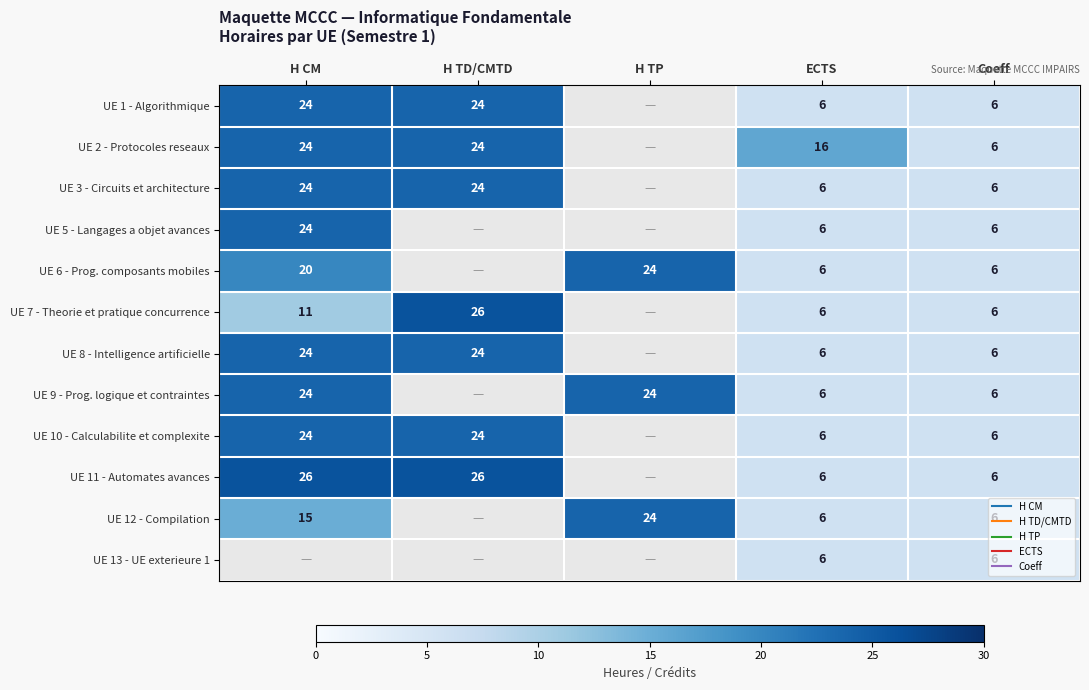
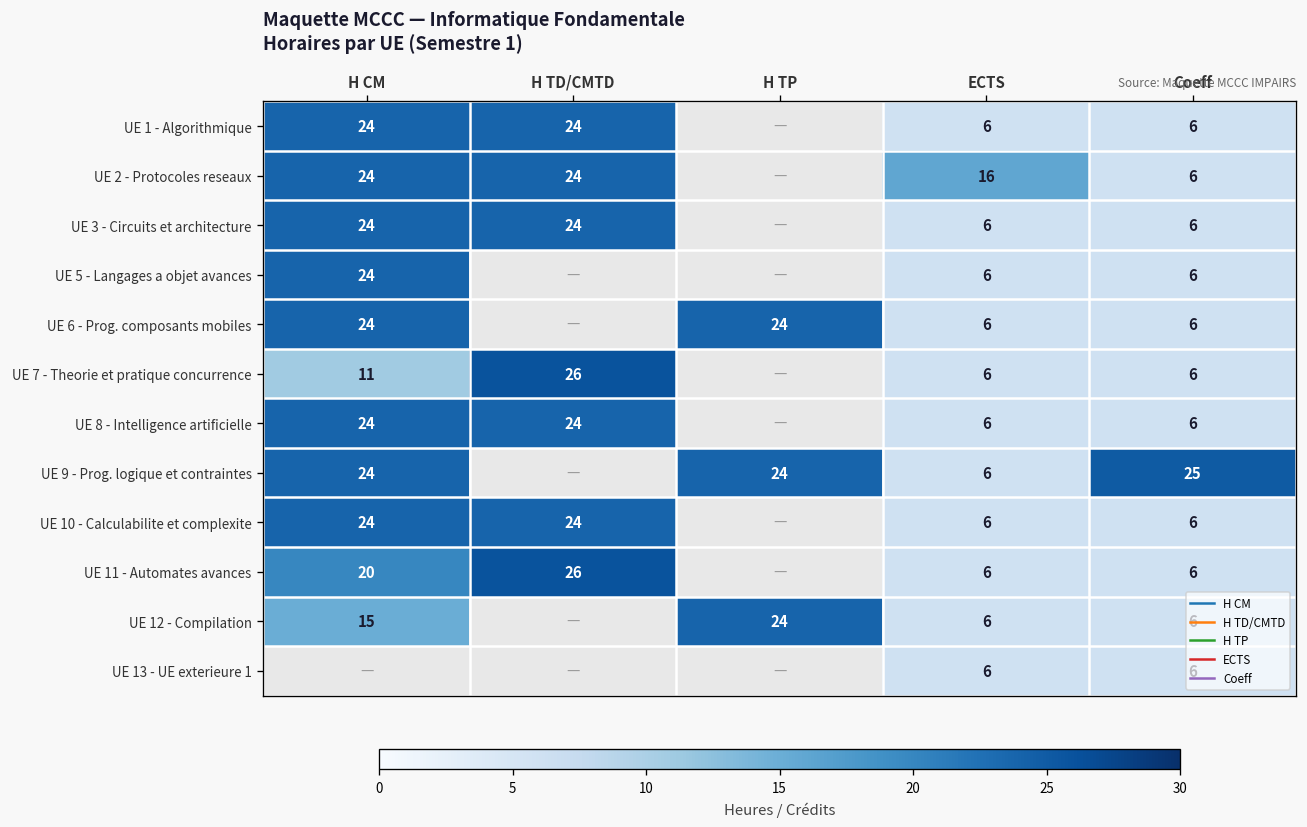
  {
    "UE 1 - Algorithmique": {
      "H CM": 24,
      "H TD/CMTD": 24,
      "ECTS": 6,
      "Coeff": 6
    },
    "UE 2 - Protocoles reseaux": {
      "H CM": 24,
      "H TD/CMTD": 24,
      "ECTS": 16,
      "Coeff": 6
    },
    "UE 3 - Circuits et architecture": {
      "H CM": 24,
      "H TD/CMTD": 24,
      "ECTS": 6,
      "Coeff": 6
    },
    "UE 5 - Langages a objet avances": {
      "H CM": 24,
      "ECTS": 6,
      "Coeff": 6
    },
    "UE 6 - Prog. composants mobiles": {
-     "H CM": 20,
+     "H CM": 24,
      "H TP": 24,
      "ECTS": 6,
      "Coeff": 6
    },
    "UE 7 - Theorie et pratique concurrence": {
      "H CM": 11,
      "H TD/CMTD": 26,
      "ECTS": 6,
      "Coeff": 6
    },
    "UE 8 - Intelligence artificielle": {
      "H CM": 24,
      "H TD/CMTD": 24,
      "ECTS": 6,
      "Coeff": 6
    },
    "UE 9 - Prog. logique et contraintes": {
      "H CM": 24,
      "H TP": 24,
      "ECTS": 6,
-     "Coeff": 6
+     "Coeff": 25
    },
    "UE 10 - Calculabilite et complexite": {
      "H CM": 24,
      "H TD/CMTD": 24,
      "ECTS": 6,
      "Coeff": 6
    },
    "UE 11 - Automates avances": {
-     "H CM": 26,
+     "H CM": 20,
      "H TD/CMTD": 26,
      "ECTS": 6,
      "Coeff": 6
    },
    "UE 12 - Compilation": {
      "H CM": 15,
      "H TP": 24,
      "ECTS": 6
    },
    "UE 13 - UE exterieure 1": {
      "ECTS": 6
    }
  }
